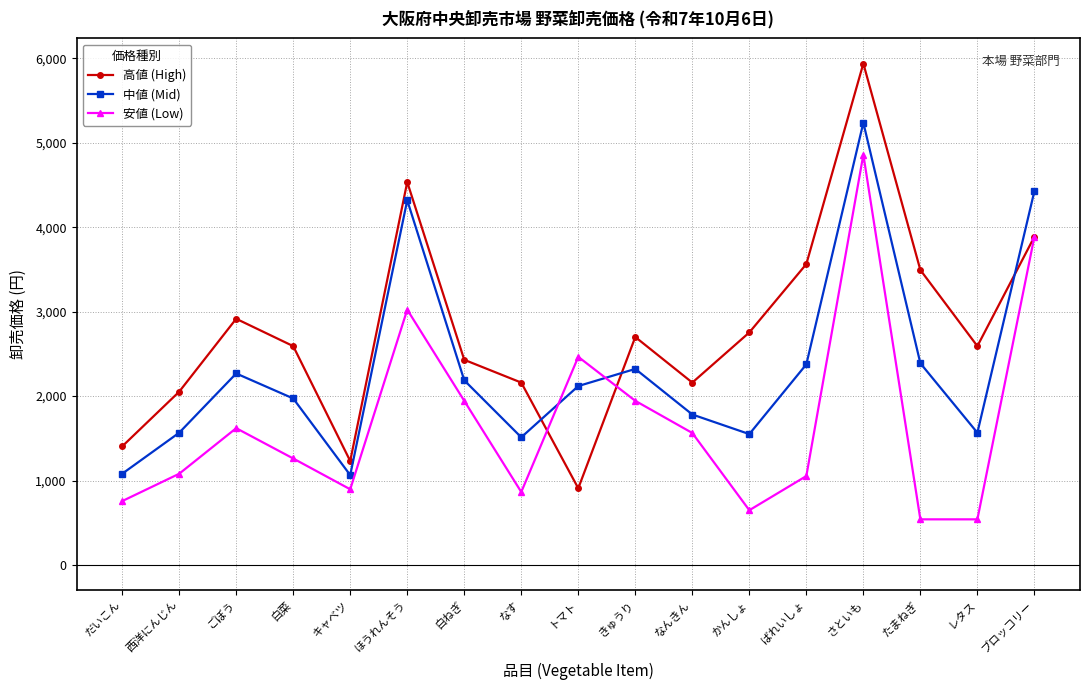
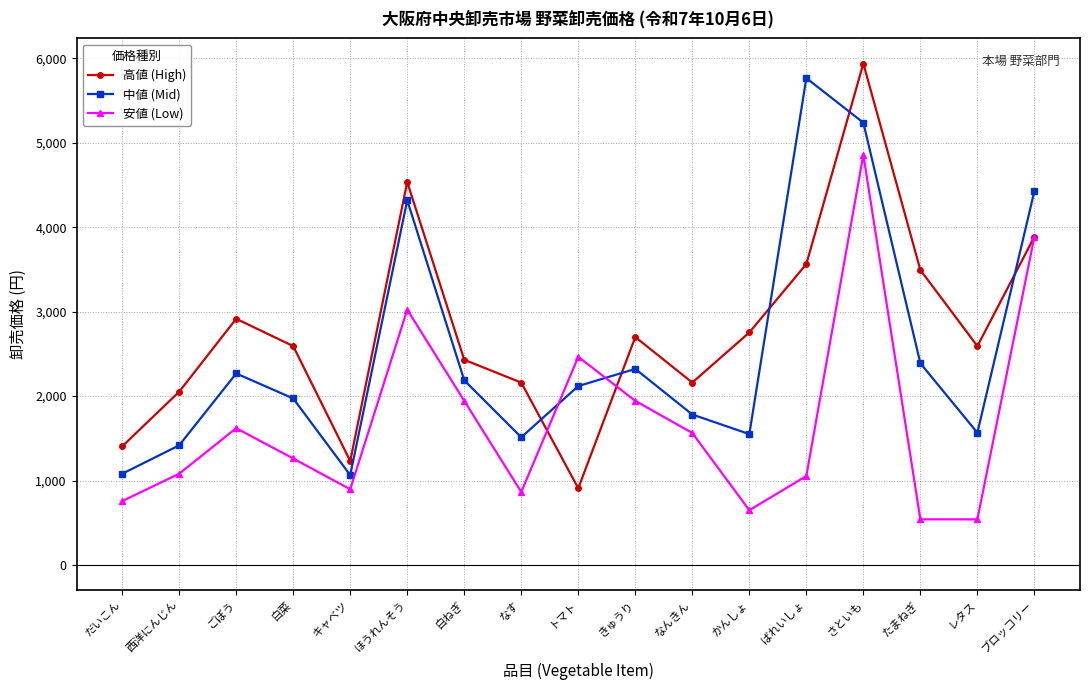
  {
    "高値 (High)": {
      "だいこん": "1,400",
      "西洋にんじん": "2,100",
      "ごぼう": "2,900",
      "白菜": "2,600",
      "キャベツ": "1,200",
      "ほうれんそう": "4,500",
      "白ねぎ": "2,400",
      "なす": "2,200",
      "トマト": "900",
      "きゅうり": "2,700",
      "なんきん": "2,200",
      "かんしょ": "2,800",
      "ばれいしょ": "3,600",
      "さといも": "5,900",
      "たまねぎ": "3,500",
      "レタス": "2,600"
    },
    "中値 (Mid)": {
      "だいこん": "1,100",
-     "西洋にんじん": "1,600",
+     "西洋にんじん": "1,400",
      "ごぼう": "2,300",
      "白菜": "2,000",
      "キャベツ": "1,100",
      "ほうれんそう": "4,300",
      "白ねぎ": "2,200",
      "なす": "1,500",
      "トマト": "2,100",
      "きゅうり": "2,300",
      "なんきん": "1,800",
      "かんしょ": "1,600",
-     "ばれいしょ": "2,400",
+     "ばれいしょ": "5,800",
      "さといも": "5,200",
      "たまねぎ": "2,400",
      "レタス": "1,600",
      "ブロッコリー": "4,400"
    },
    "安値 (Low)": {
      "だいこん": "800",
      "西洋にんじん": "1,100",
      "ごぼう": "1,600",
      "白菜": "1,300",
      "キャベツ": "900",
      "ほうれんそう": "3,000",
      "白ねぎ": "1,900",
      "なす": "900",
      "トマト": "2,500",
      "きゅうり": "1,900",
      "なんきん": "1,600",
      "かんしょ": "600",
      "ばれいしょ": "1,100",
      "さといも": "4,900",
      "たまねぎ": "500",
      "レタス": "500"
    }
  }
